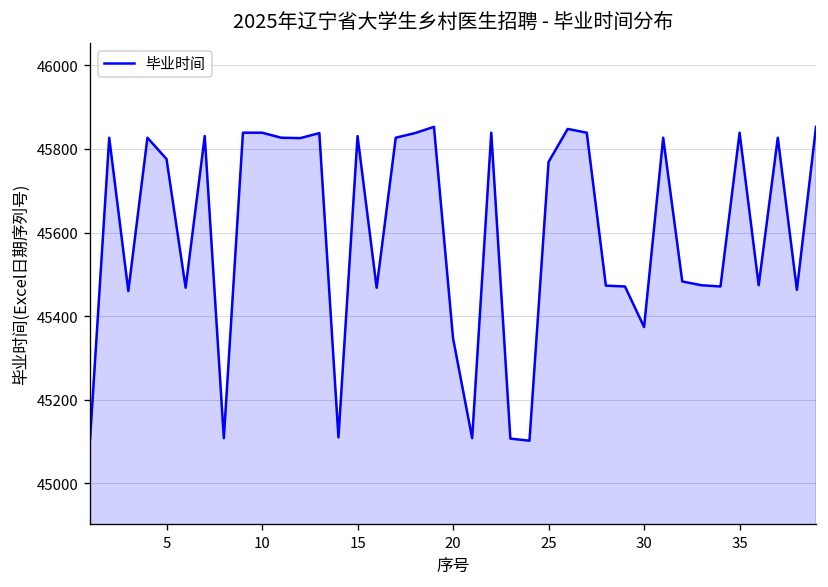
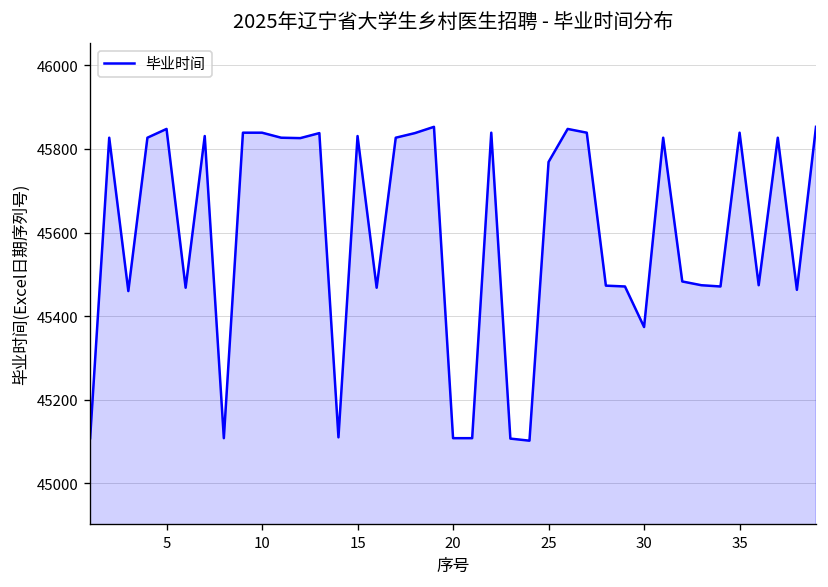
  {
-   "5": 45780,
+   "5": 45850,
    "10": 45840,
    "15": 45830,
-   "20": 45350,
+   "20": 45110,
    "25": 45770,
    "30": 45370,
    "35": 45840
  }
